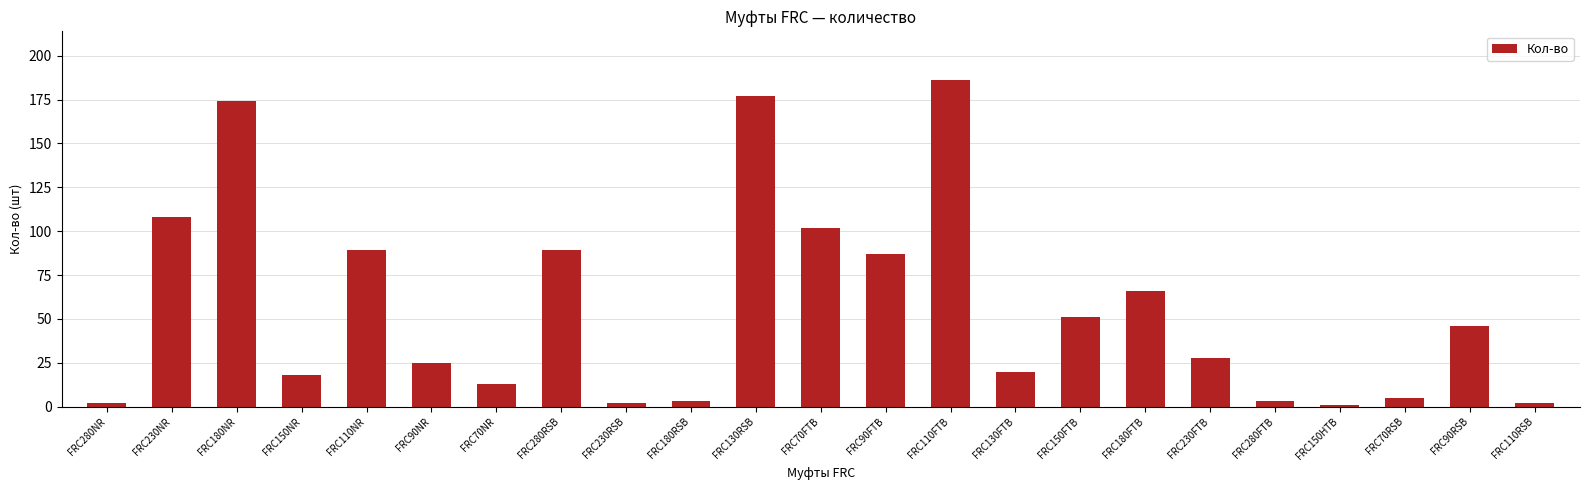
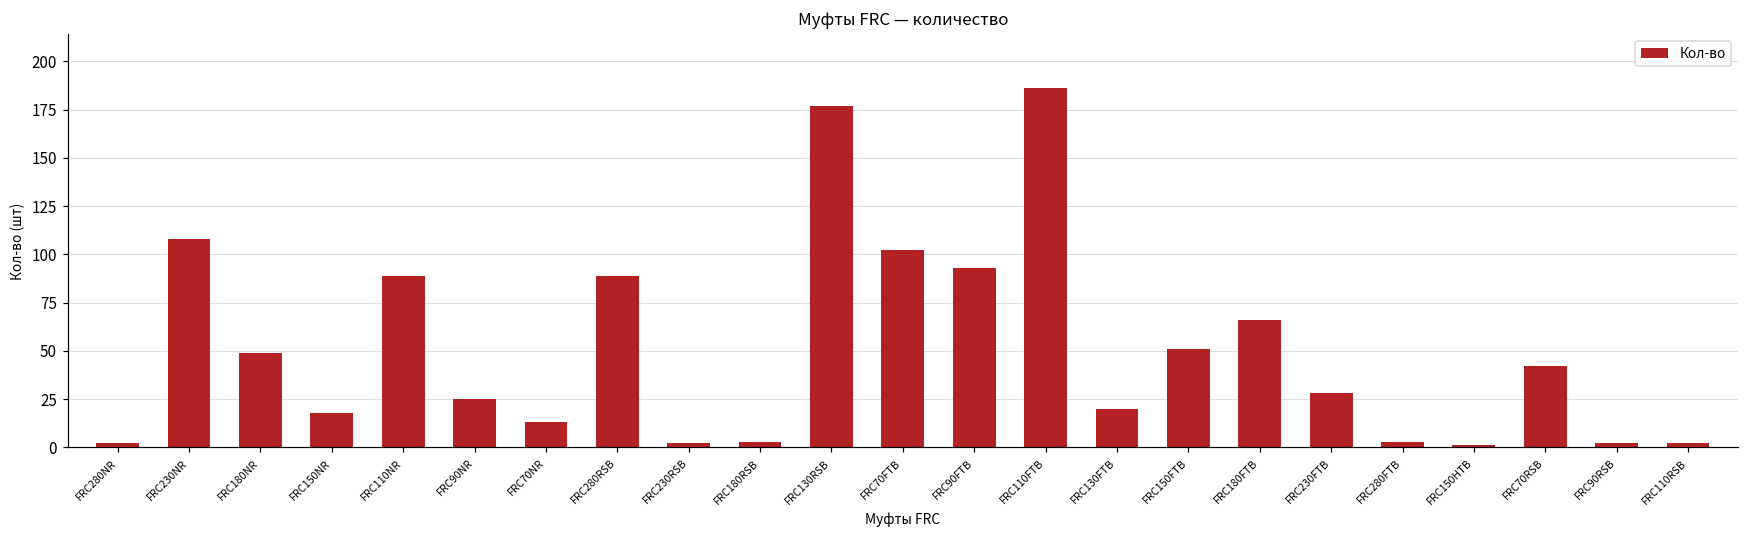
  {
    "FRC280NR": 2,
    "FRC230NR": 108,
-   "FRC180NR": 174,
+   "FRC180NR": 49,
    "FRC150NR": 18,
    "FRC110NR": 89,
    "FRC90NR": 25,
    "FRC70NR": 13,
    "FRC280RSB": 89,
    "FRC230RSB": 2,
    "FRC180RSB": 3,
    "FRC130RSB": 177,
    "FRC70FTB": 102,
-   "FRC90FTB": 87,
+   "FRC90FTB": 93,
    "FRC110FTB": 186,
    "FRC130FTB": 20,
    "FRC150FTB": 51,
    "FRC180FTB": 66,
    "FRC230FTB": 28,
    "FRC280FTB": 3,
-   "FRC70RSB": 5,
-   "FRC90RSB": 46,
+   "FRC70RSB": 42,
+   "FRC90RSB": 2,
    "FRC110RSB": 2
  }
